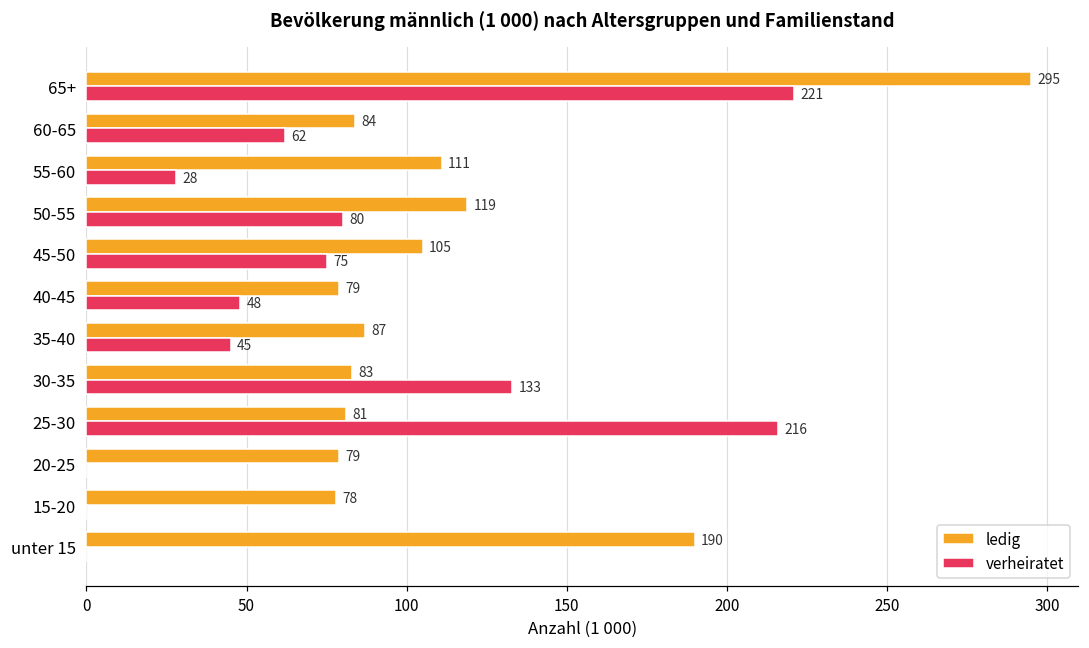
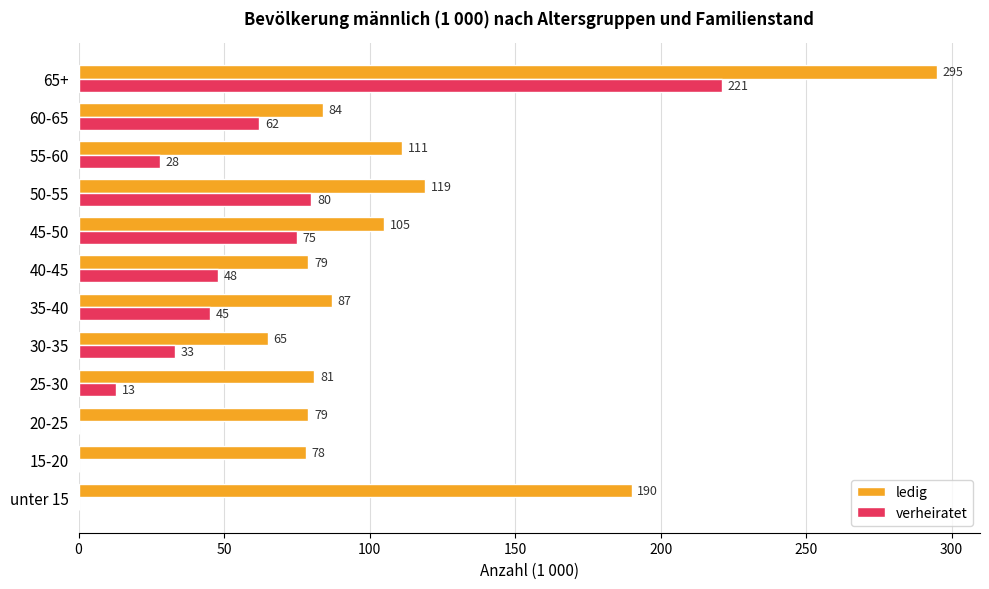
  {
    "ledig": {
      "65+": 295,
      "60-65": 84,
      "55-60": 111,
      "50-55": 119,
      "45-50": 105,
      "40-45": 79,
      "35-40": 87,
-     "30-35": 83,
+     "30-35": 65,
      "25-30": 81,
      "20-25": 79,
      "15-20": 78,
      "unter 15": 190
    },
    "verheiratet": {
      "65+": 221,
      "60-65": 62,
      "55-60": 28,
      "50-55": 80,
      "45-50": 75,
      "40-45": 48,
      "35-40": 45,
-     "30-35": 133,
-     "25-30": 216
+     "30-35": 33,
+     "25-30": 13
    }
  }
